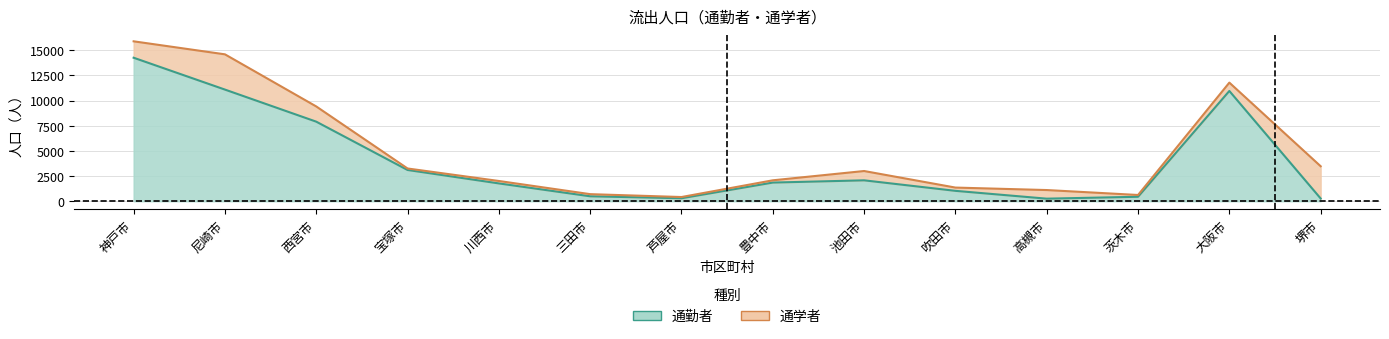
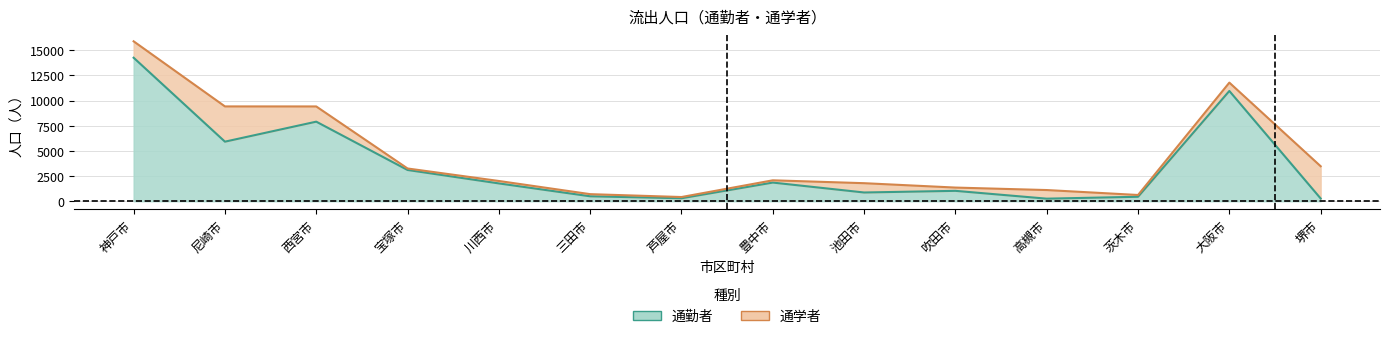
  {
    "通勤者": {
      "神戸市": 14300,
-     "尼崎市": 11100,
+     "尼崎市": 5900,
      "西宮市": 7900,
-     "池田市": 2100,
+     "池田市": 900,
      "吹田市": 1000,
      "高槻市": 300,
      "大阪市": 11000,
      "堺市": 300
    },
    "通学者": {
      "神戸市": 1600,
      "尼崎市": 3500,
      "西宮市": 1500,
      "池田市": 900,
      "吹田市": 300,
      "高槻市": 900,
      "大阪市": 800,
      "堺市": 3200
    }
  }
